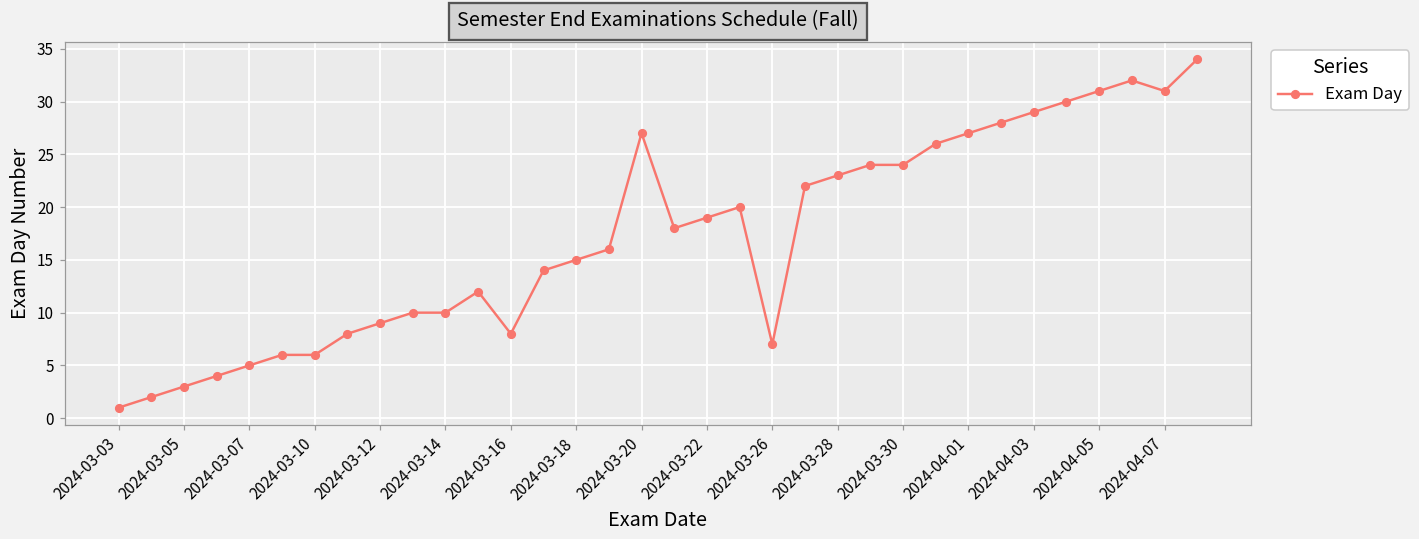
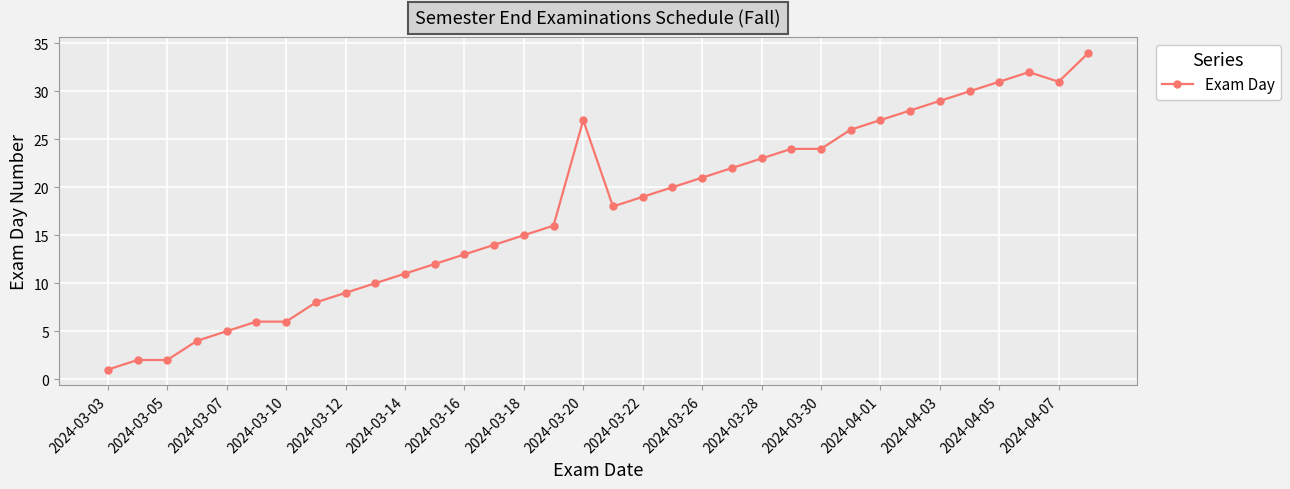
  {
    "2024-03-03": 1,
-   "2024-03-05": 3,
+   "2024-03-05": 2,
    "2024-03-07": 5,
    "2024-03-10": 6,
    "2024-03-12": 9,
-   "2024-03-14": 10,
-   "2024-03-16": 8,
+   "2024-03-14": 11,
+   "2024-03-16": 13,
    "2024-03-18": 15,
    "2024-03-20": 27,
    "2024-03-22": 19,
-   "2024-03-26": 7,
+   "2024-03-26": 21,
    "2024-03-28": 23,
    "2024-03-30": 24,
    "2024-04-01": 27,
    "2024-04-03": 29,
    "2024-04-05": 31,
    "2024-04-07": 31
  }
